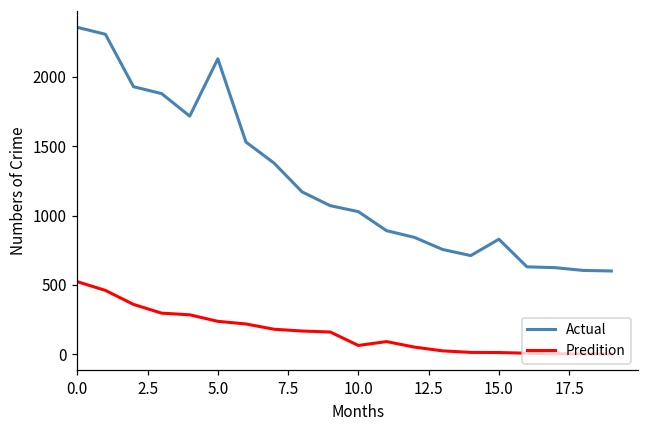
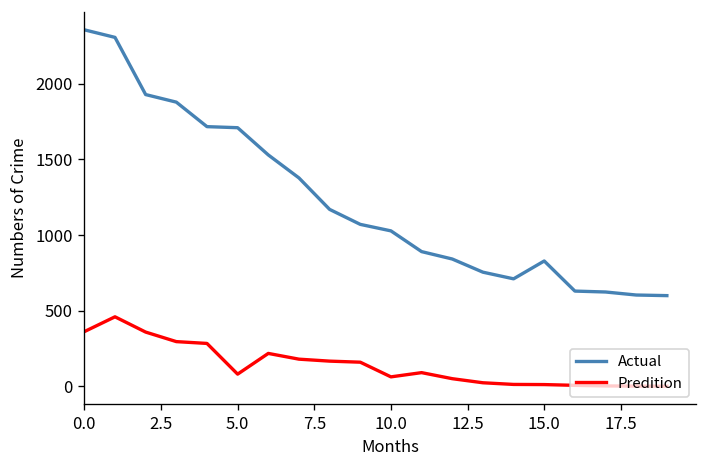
  {
    "Actual": {
      "0.0": 2360,
-     "5.0": 2130,
+     "5.0": 1710,
      "10.0": 1030,
      "15.0": 830
    },
    "Predition": {
-     "0.0": 520,
-     "5.0": 240,
+     "0.0": 360,
+     "5.0": 80,
      "10.0": 60,
      "15.0": 10
    }
  }
